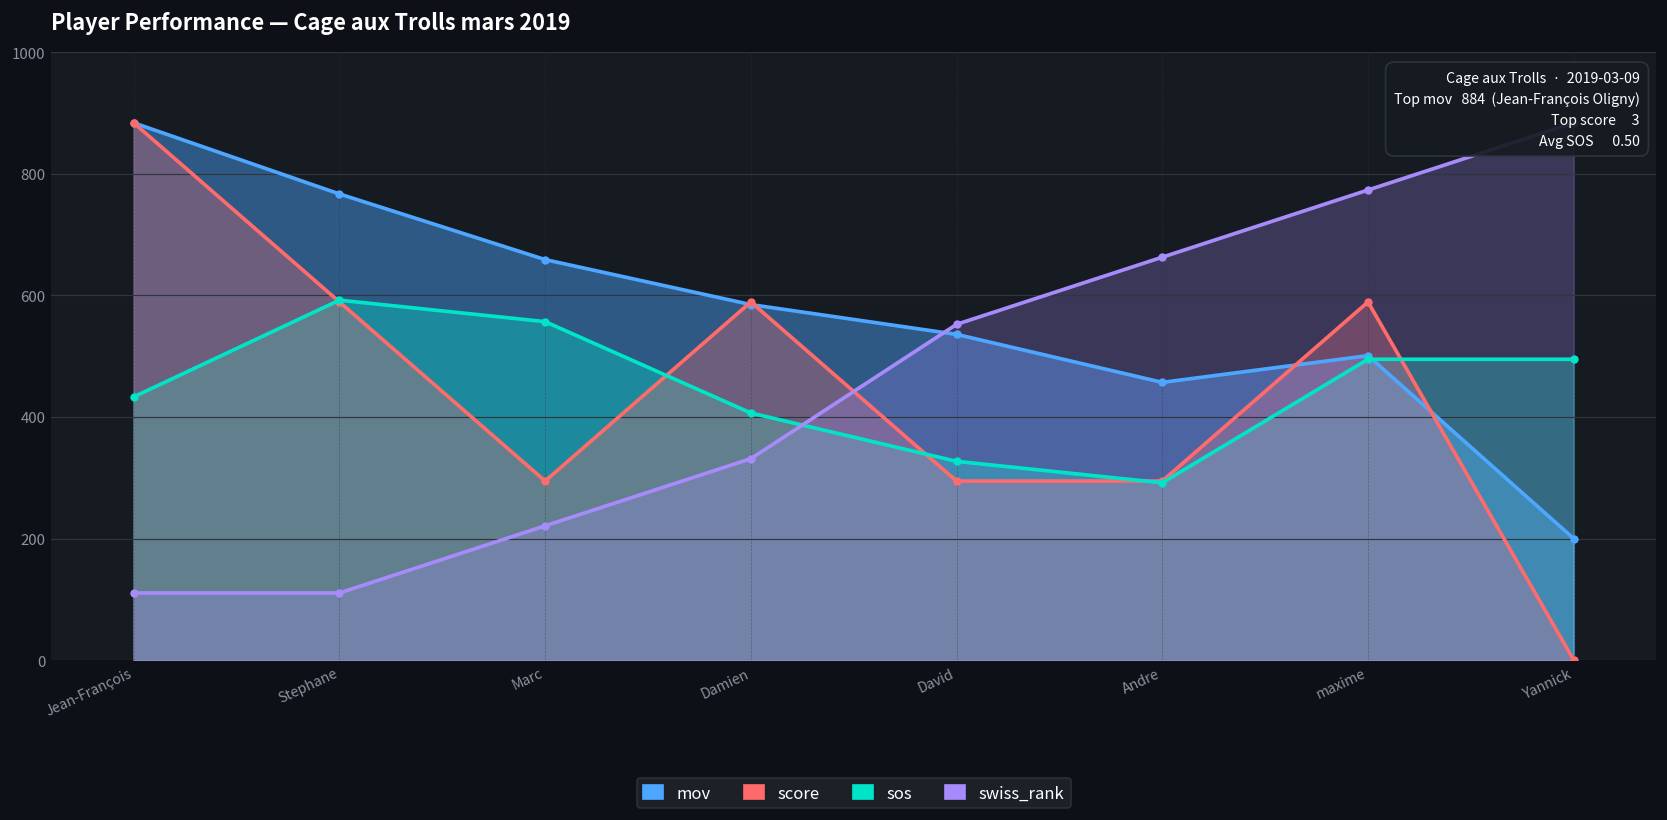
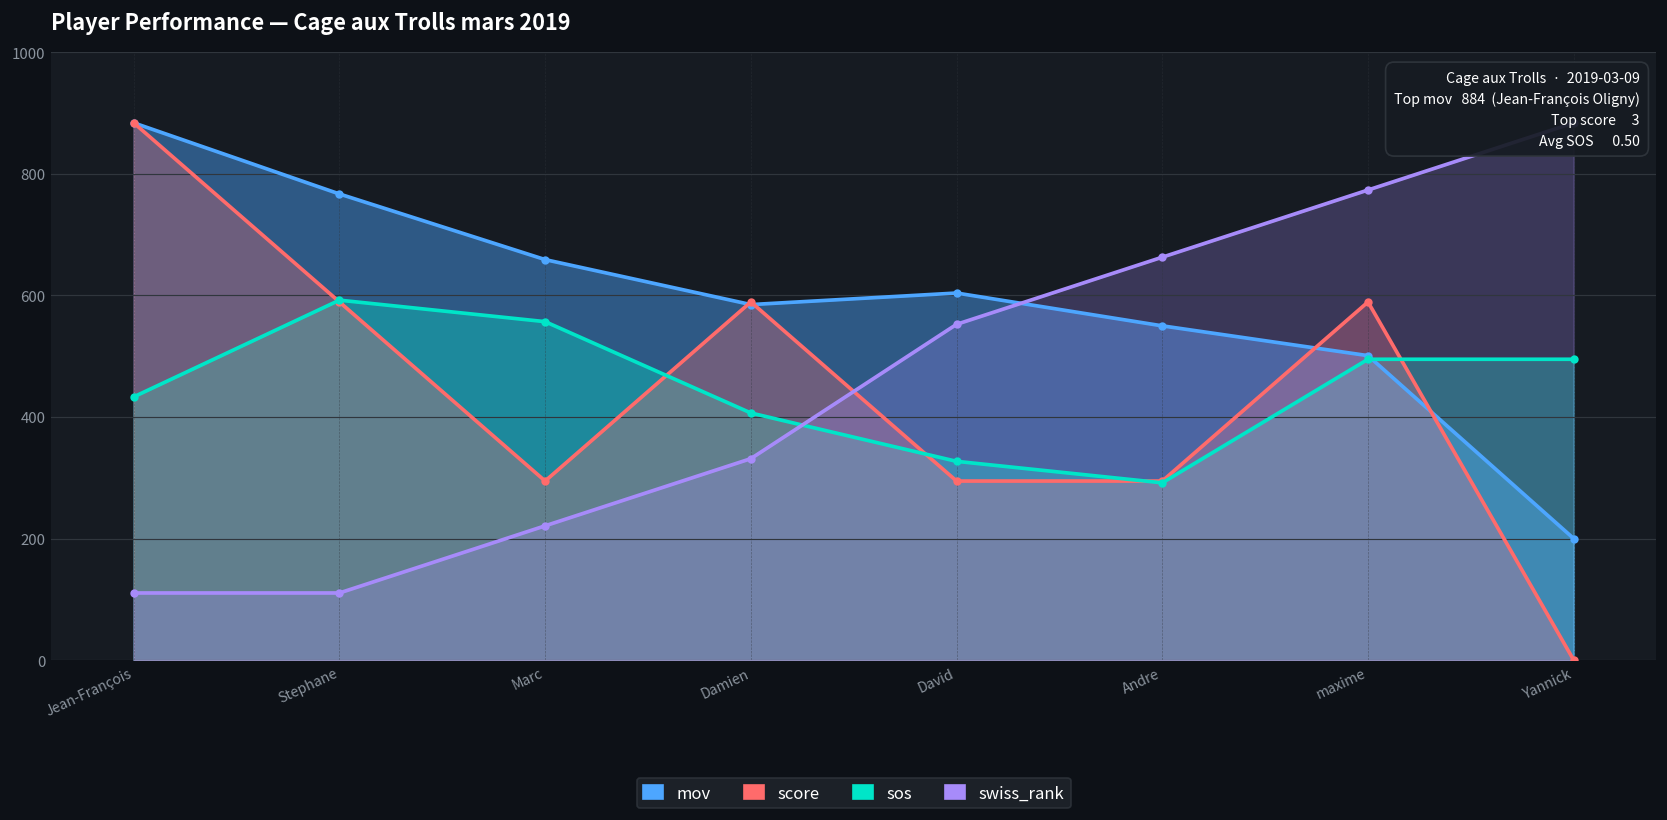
  {
    "mov": {
      "Stephane": 770,
      "Marc": 660,
-     "David": 540,
-     "Andre": 460,
+     "David": 600,
+     "Andre": 550,
      "maxime": 500,
      "Yannick": 200
    },
    "score": {
      "Marc": 290,
      "David": 290,
      "maxime": 590,
      "Yannick": 0
    },
    "sos": {
      "Jean-François": 430,
      "Marc": 560,
      "Damien": 410,
      "David": 330,
      "maxime": 500,
      "Yannick": 500
    },
    "swiss_rank": {
      "Jean-François": 110,
      "Stephane": 110,
      "Marc": 220,
      "Damien": 330,
      "David": 550,
      "Andre": 660,
      "maxime": 770
    }
  }
